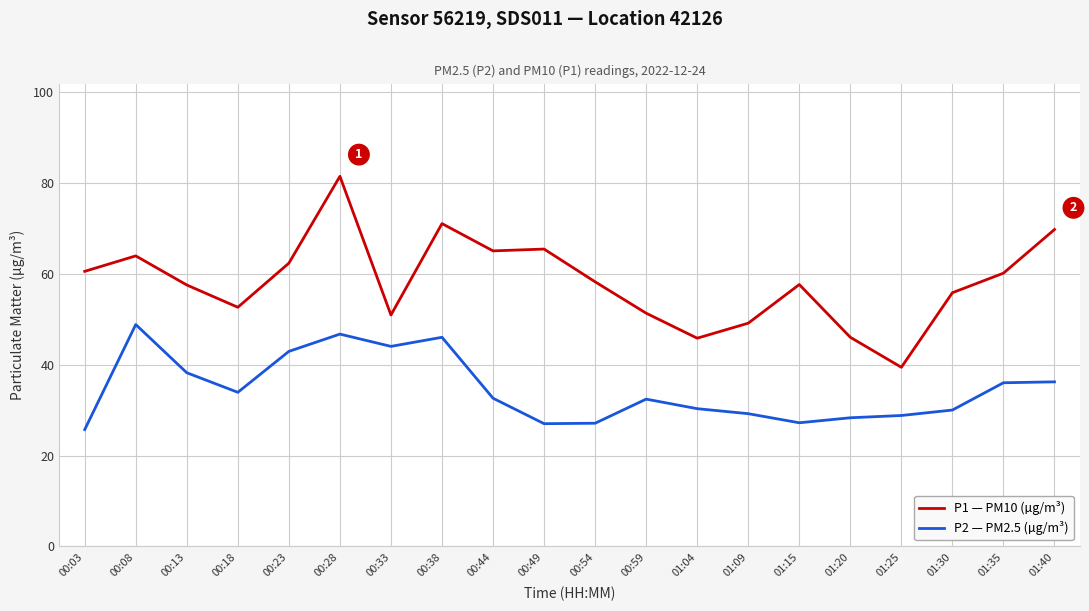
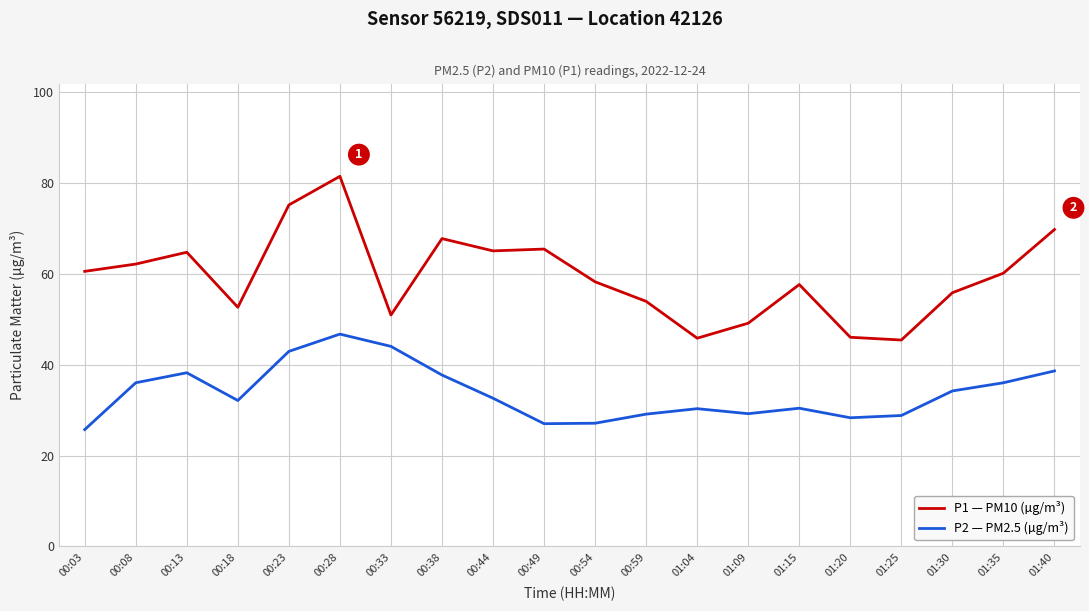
  {
    "P1 — PM10 (µg/m³)": {
      "00:03": 61,
-     "00:08": 64,
-     "00:13": 58,
+     "00:08": 62,
+     "00:13": 65,
      "00:18": 53,
-     "00:23": 62,
+     "00:23": 75,
      "00:33": 51,
-     "00:38": 71,
+     "00:38": 68,
      "00:44": 65,
      "00:49": 65,
      "00:54": 58,
-     "00:59": 51,
+     "00:59": 54,
      "01:04": 46,
      "01:09": 49,
      "01:15": 58,
      "01:20": 46,
-     "01:25": 39,
+     "01:25": 45,
      "01:30": 56,
      "01:35": 60
    },
    "P2 — PM2.5 (µg/m³)": {
      "00:03": 26,
-     "00:08": 49,
+     "00:08": 36,
      "00:13": 38,
-     "00:18": 34,
+     "00:18": 32,
      "00:23": 43,
      "00:28": 47,
      "00:33": 44,
-     "00:38": 46,
+     "00:38": 38,
      "00:44": 33,
      "00:49": 27,
      "00:54": 27,
-     "00:59": 32,
+     "00:59": 29,
      "01:04": 30,
      "01:09": 29,
-     "01:15": 27,
+     "01:15": 30,
      "01:20": 28,
      "01:25": 29,
-     "01:30": 30,
+     "01:30": 34,
      "01:35": 36,
-     "01:40": 36
+     "01:40": 39
    }
  }
